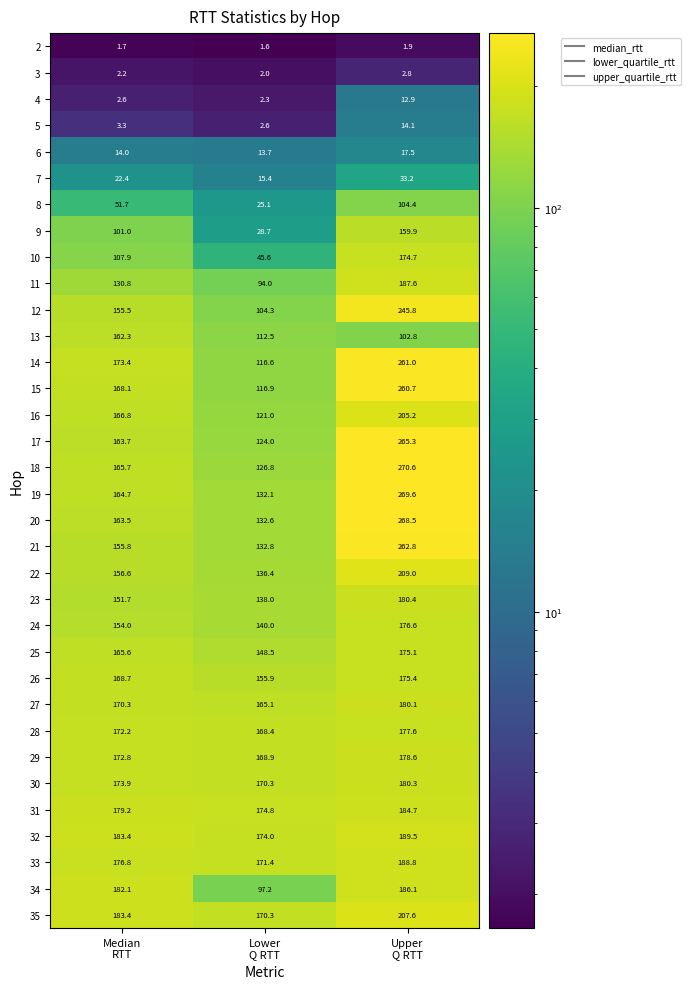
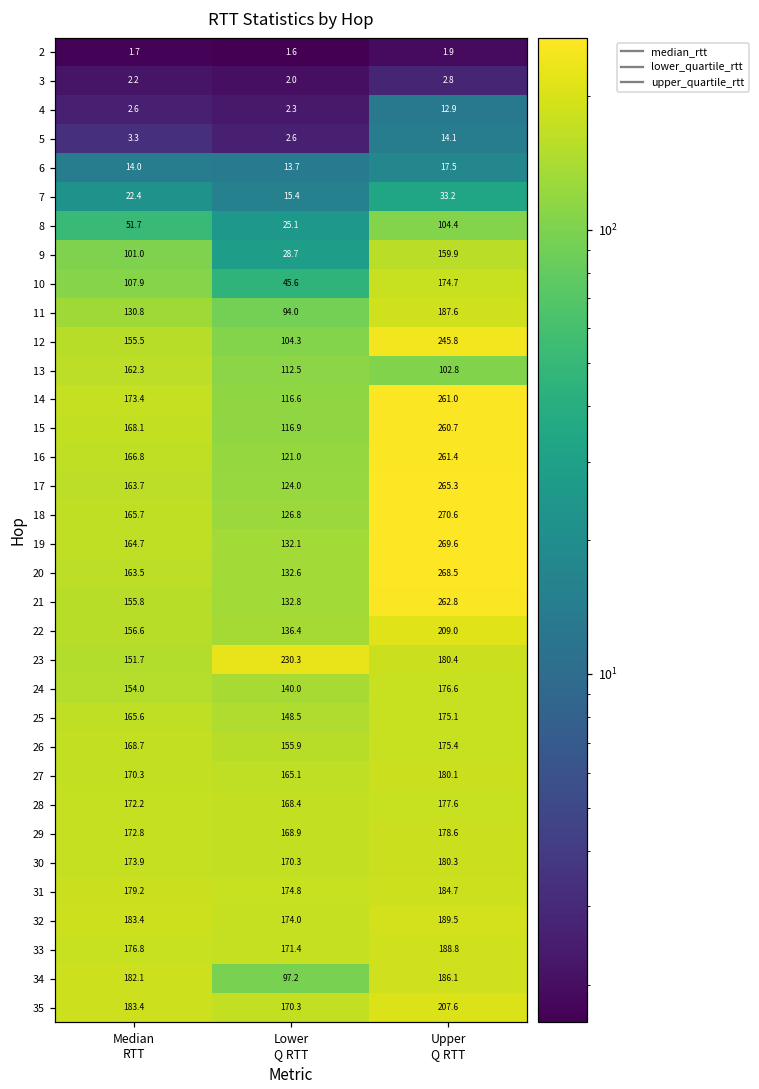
  {
    "2": {
      "Median RTT": 1.7,
      "Lower Q RTT": 1.6,
      "Upper Q RTT": 1.9
    },
    "3": {
      "Median RTT": 2.2,
      "Lower Q RTT": 2.0,
      "Upper Q RTT": 2.8
    },
    "4": {
      "Median RTT": 2.6,
      "Lower Q RTT": 2.3,
      "Upper Q RTT": 12.9
    },
    "5": {
      "Median RTT": 3.3,
      "Lower Q RTT": 2.6,
      "Upper Q RTT": 14.1
    },
    "6": {
      "Median RTT": 14.0,
      "Lower Q RTT": 13.7,
      "Upper Q RTT": 17.5
    },
    "7": {
      "Median RTT": 22.4,
      "Lower Q RTT": 15.4,
      "Upper Q RTT": 33.2
    },
    "8": {
      "Median RTT": 51.7,
      "Lower Q RTT": 25.1,
      "Upper Q RTT": 104.4
    },
    "9": {
      "Median RTT": 101.0,
      "Lower Q RTT": 28.7,
      "Upper Q RTT": 159.9
    },
    "10": {
      "Median RTT": 107.9,
      "Lower Q RTT": 45.6,
      "Upper Q RTT": 174.7
    },
    "11": {
      "Median RTT": 130.8,
      "Lower Q RTT": 94.0,
      "Upper Q RTT": 187.6
    },
    "12": {
      "Median RTT": 155.5,
      "Lower Q RTT": 104.3,
      "Upper Q RTT": 245.8
    },
    "13": {
      "Median RTT": 162.3,
      "Lower Q RTT": 112.5,
      "Upper Q RTT": 102.8
    },
    "14": {
      "Median RTT": 173.4,
      "Lower Q RTT": 116.6,
      "Upper Q RTT": 261.0
    },
    "15": {
      "Median RTT": 168.1,
      "Lower Q RTT": 116.9,
      "Upper Q RTT": 260.7
    },
    "16": {
      "Median RTT": 166.8,
      "Lower Q RTT": 121.0,
-     "Upper Q RTT": 205.2
+     "Upper Q RTT": 261.4
    },
    "17": {
      "Median RTT": 163.7,
      "Lower Q RTT": 124.0,
      "Upper Q RTT": 265.3
    },
    "18": {
      "Median RTT": 165.7,
      "Lower Q RTT": 126.8,
      "Upper Q RTT": 270.6
    },
    "19": {
      "Median RTT": 164.7,
      "Lower Q RTT": 132.1,
      "Upper Q RTT": 269.6
    },
    "20": {
      "Median RTT": 163.5,
      "Lower Q RTT": 132.6,
      "Upper Q RTT": 268.5
    },
    "21": {
      "Median RTT": 155.8,
      "Lower Q RTT": 132.8,
      "Upper Q RTT": 262.8
    },
    "22": {
      "Median RTT": 156.6,
      "Lower Q RTT": 136.4,
      "Upper Q RTT": 209.0
    },
    "23": {
      "Median RTT": 151.7,
-     "Lower Q RTT": 138.0,
+     "Lower Q RTT": 230.3,
      "Upper Q RTT": 180.4
    },
    "24": {
      "Median RTT": 154.0,
      "Lower Q RTT": 140.0,
      "Upper Q RTT": 176.6
    },
    "25": {
      "Median RTT": 165.6,
      "Lower Q RTT": 148.5,
      "Upper Q RTT": 175.1
    },
    "26": {
      "Median RTT": 168.7,
      "Lower Q RTT": 155.9,
      "Upper Q RTT": 175.4
    },
    "27": {
      "Median RTT": 170.3,
      "Lower Q RTT": 165.1,
      "Upper Q RTT": 180.1
    },
    "28": {
      "Median RTT": 172.2,
      "Lower Q RTT": 168.4,
      "Upper Q RTT": 177.6
    },
    "29": {
      "Median RTT": 172.8,
      "Lower Q RTT": 168.9,
      "Upper Q RTT": 178.6
    },
    "30": {
      "Median RTT": 173.9,
      "Lower Q RTT": 170.3,
      "Upper Q RTT": 180.3
    },
    "31": {
      "Median RTT": 179.2,
      "Lower Q RTT": 174.8,
      "Upper Q RTT": 184.7
    },
    "32": {
      "Median RTT": 183.4,
      "Lower Q RTT": 174.0,
      "Upper Q RTT": 189.5
    },
    "33": {
      "Median RTT": 176.8,
      "Lower Q RTT": 171.4,
      "Upper Q RTT": 188.8
    },
    "34": {
      "Median RTT": 182.1,
      "Lower Q RTT": 97.2,
      "Upper Q RTT": 186.1
    },
    "35": {
      "Median RTT": 183.4,
      "Lower Q RTT": 170.3,
      "Upper Q RTT": 207.6
    }
  }
